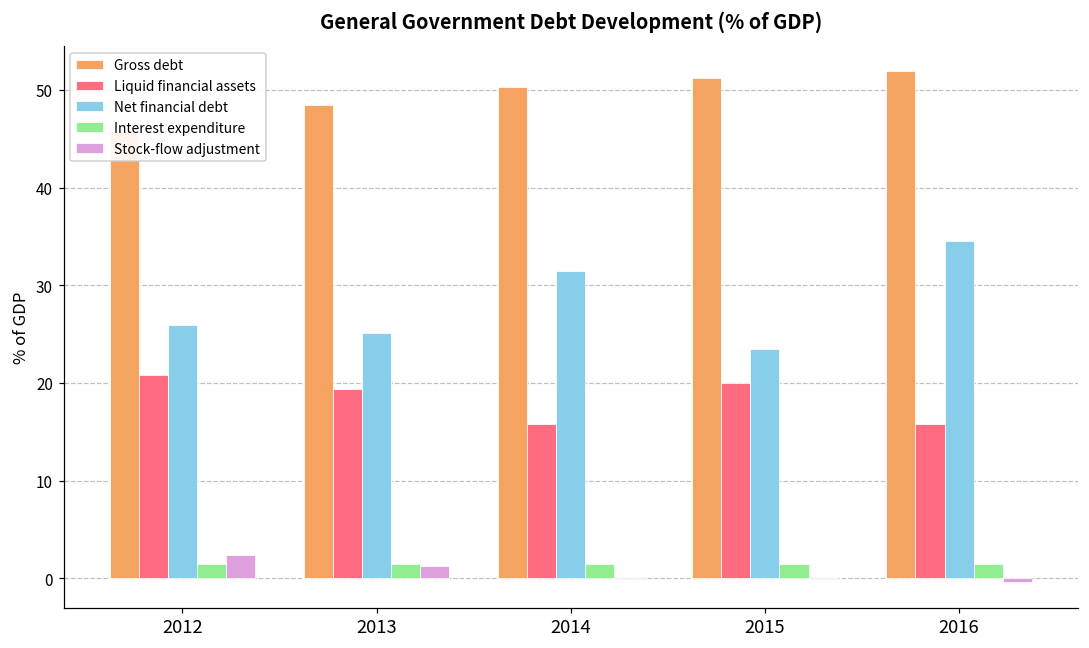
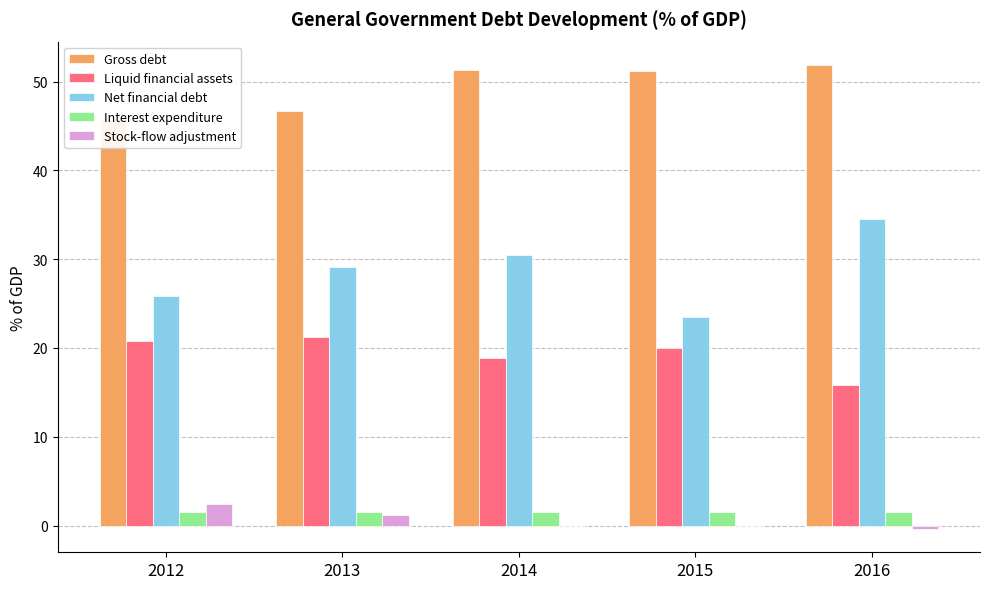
  {
    "Gross debt": {
-     "2013": 49,
-     "2014": 50,
+     "2013": 47,
+     "2014": 51,
      "2015": 51,
      "2016": 52
    },
    "Liquid financial assets": {
      "2012": 21,
-     "2013": 19,
-     "2014": 16,
+     "2013": 21,
+     "2014": 19,
      "2015": 20,
      "2016": 16
    },
    "Net financial debt": {
      "2012": 26,
-     "2013": 25,
-     "2014": 32,
+     "2013": 29,
+     "2014": 31,
      "2015": 24,
      "2016": 35
    },
    "Interest expenditure": {
      "2012": 2,
      "2013": 2,
      "2014": 2,
      "2015": 2,
      "2016": 2
    },
    "Stock-flow adjustment": {
      "2012": 2,
      "2013": 1,
      "2016": 0
    }
  }
